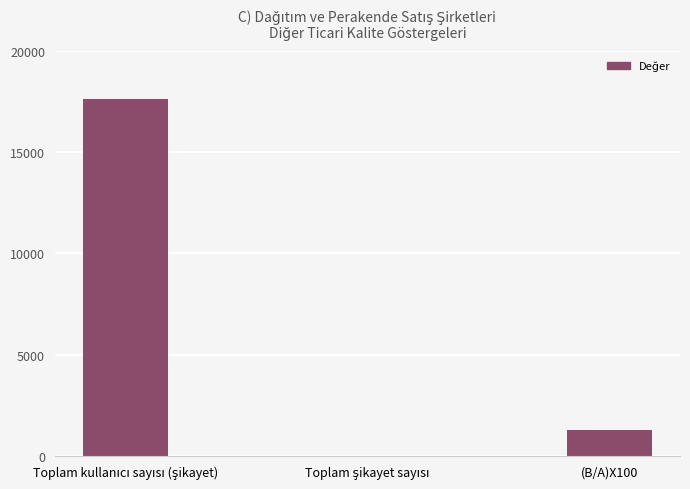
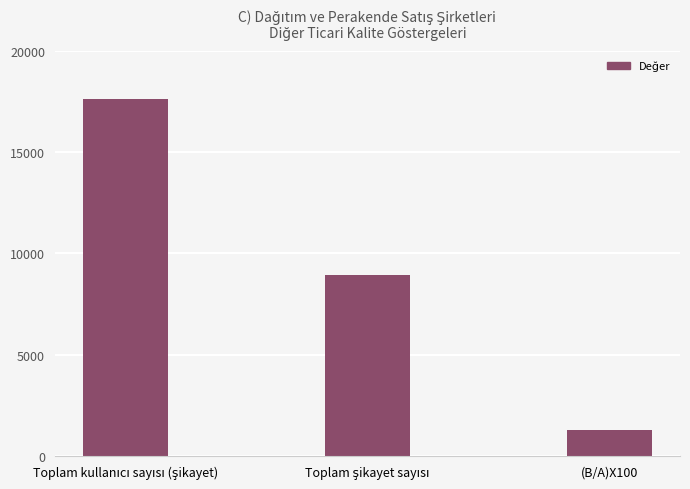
  {
    "Toplam kullanıcı sayısı (şikayet)": 17600,
-   "Toplam şikayet sayısı": 0,
+   "Toplam şikayet sayısı": 9000,
    "(B/A)X100": 1300
  }
